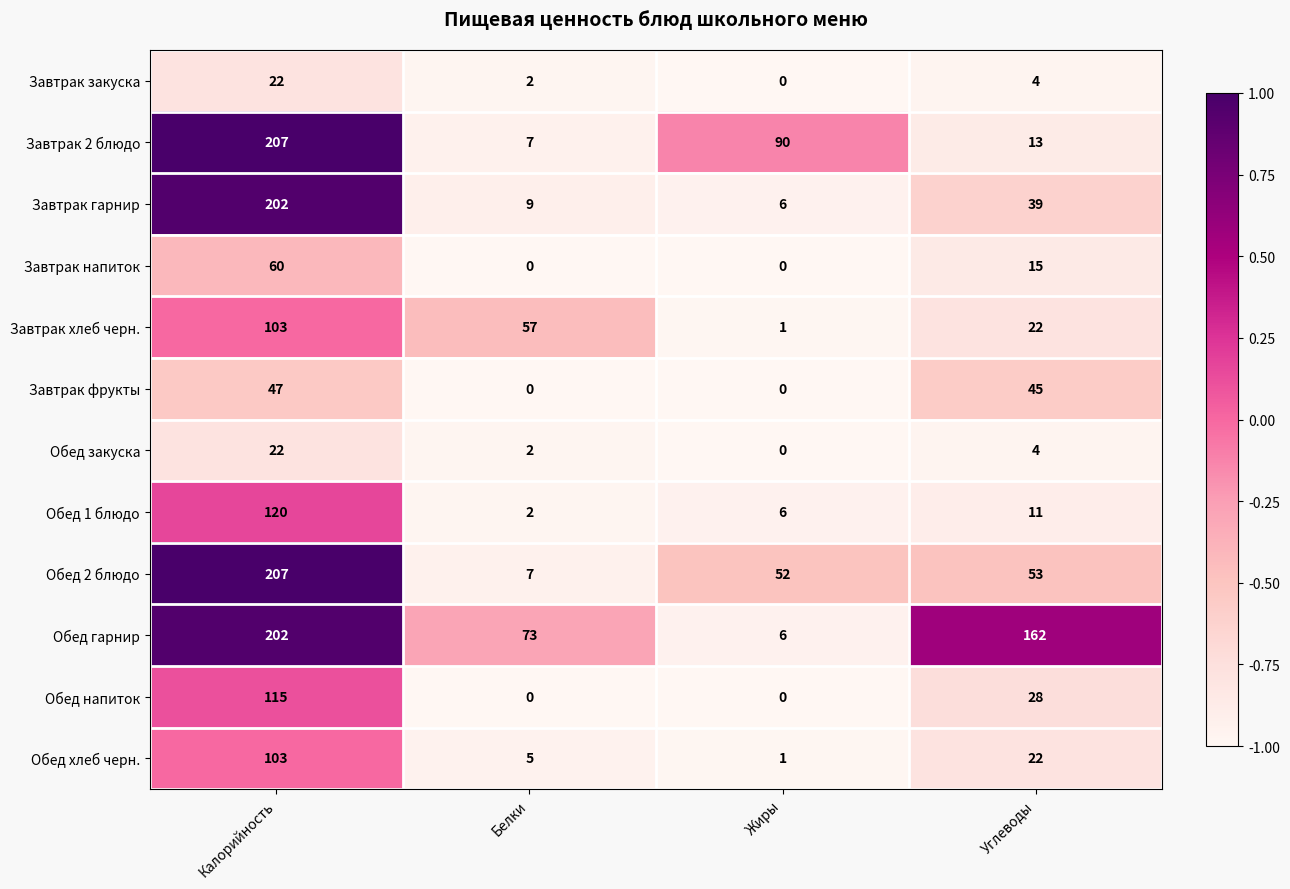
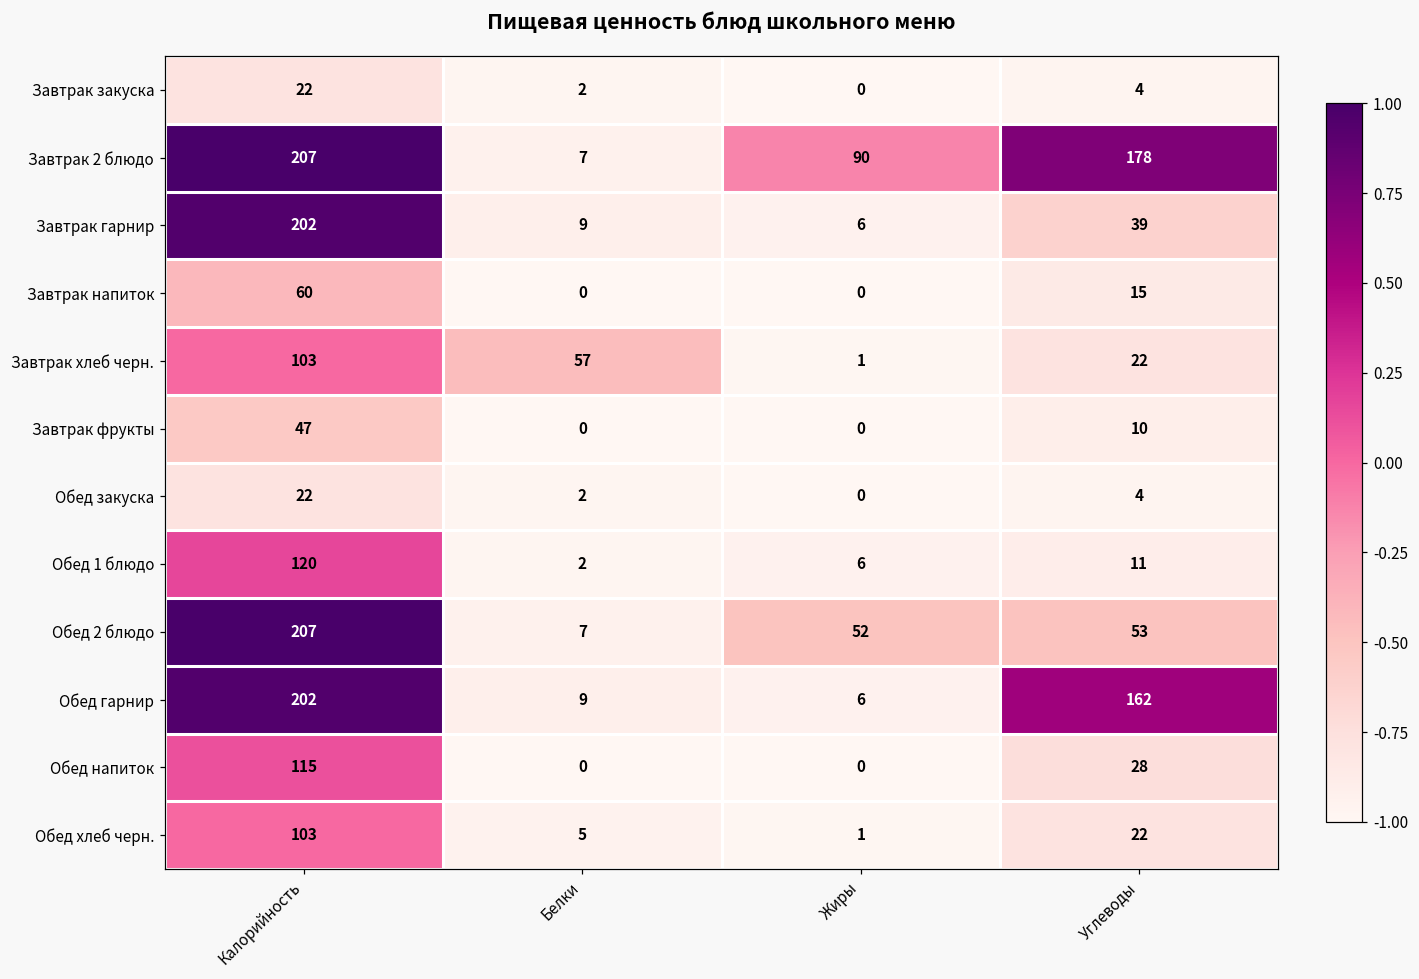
  {
    "Завтрак закуска": {
      "Калорийность": 22,
      "Белки": 2,
      "Жиры": 0,
      "Углеводы": 4
    },
    "Завтрак 2 блюдо": {
      "Калорийность": 207,
      "Белки": 7,
      "Жиры": 90,
-     "Углеводы": 13
+     "Углеводы": 178
    },
    "Завтрак гарнир": {
      "Калорийность": 202,
      "Белки": 9,
      "Жиры": 6,
      "Углеводы": 39
    },
    "Завтрак напиток": {
      "Калорийность": 60,
      "Белки": 0,
      "Жиры": 0,
      "Углеводы": 15
    },
    "Завтрак хлеб черн.": {
      "Калорийность": 103,
      "Белки": 57,
      "Жиры": 1,
      "Углеводы": 22
    },
    "Завтрак фрукты": {
      "Калорийность": 47,
      "Белки": 0,
      "Жиры": 0,
-     "Углеводы": 45
+     "Углеводы": 10
    },
    "Обед закуска": {
      "Калорийность": 22,
      "Белки": 2,
      "Жиры": 0,
      "Углеводы": 4
    },
    "Обед 1 блюдо": {
      "Калорийность": 120,
      "Белки": 2,
      "Жиры": 6,
      "Углеводы": 11
    },
    "Обед 2 блюдо": {
      "Калорийность": 207,
      "Белки": 7,
      "Жиры": 52,
      "Углеводы": 53
    },
    "Обед гарнир": {
      "Калорийность": 202,
-     "Белки": 73,
+     "Белки": 9,
      "Жиры": 6,
      "Углеводы": 162
    },
    "Обед напиток": {
      "Калорийность": 115,
      "Белки": 0,
      "Жиры": 0,
      "Углеводы": 28
    },
    "Обед хлеб черн.": {
      "Калорийность": 103,
      "Белки": 5,
      "Жиры": 1,
      "Углеводы": 22
    }
  }
